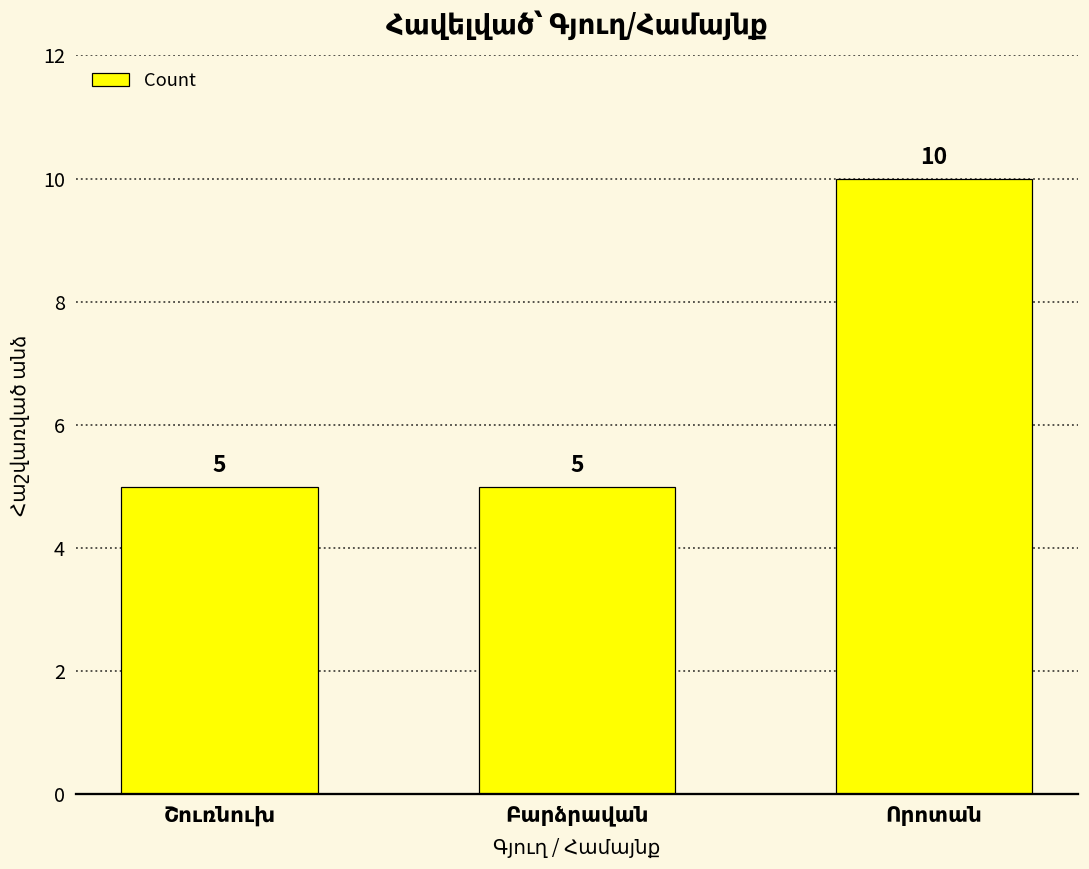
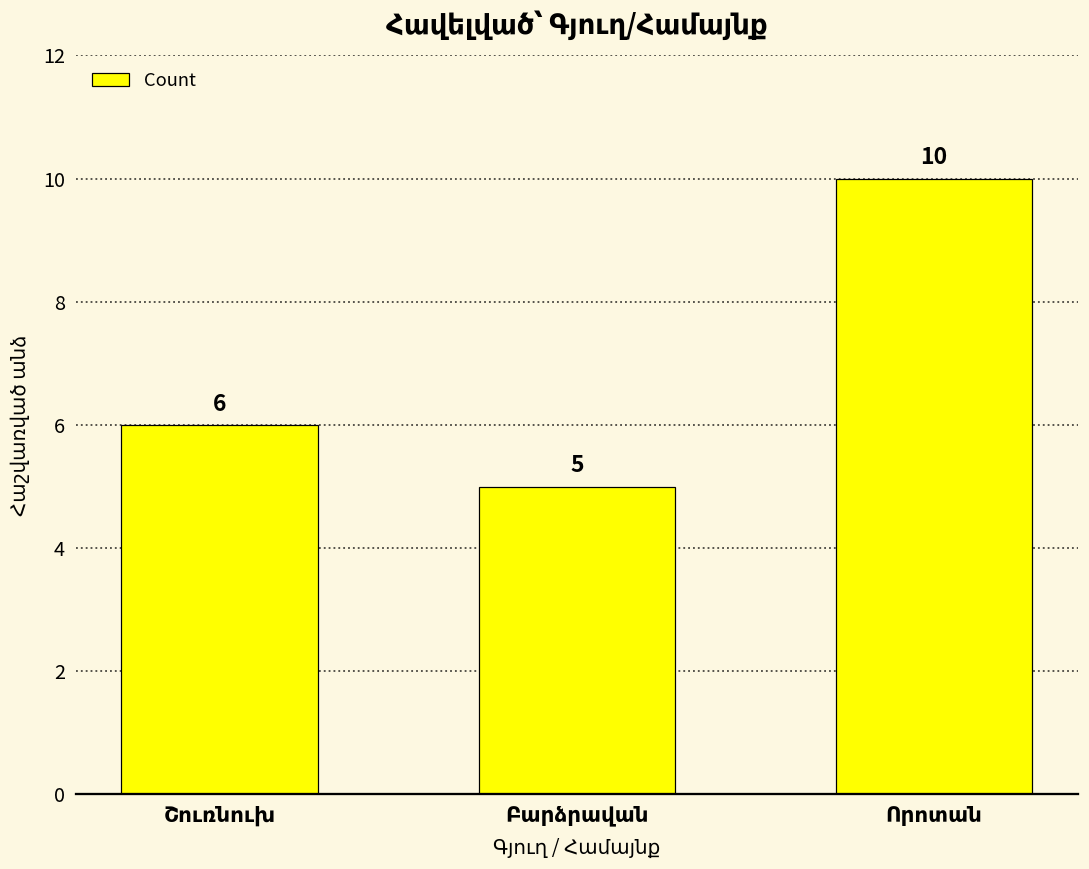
  {
-   "Շուռնուխ": 5,
+   "Շուռնուխ": 6,
    "Բարձրավան": 5,
    "Որոտան": 10
  }
